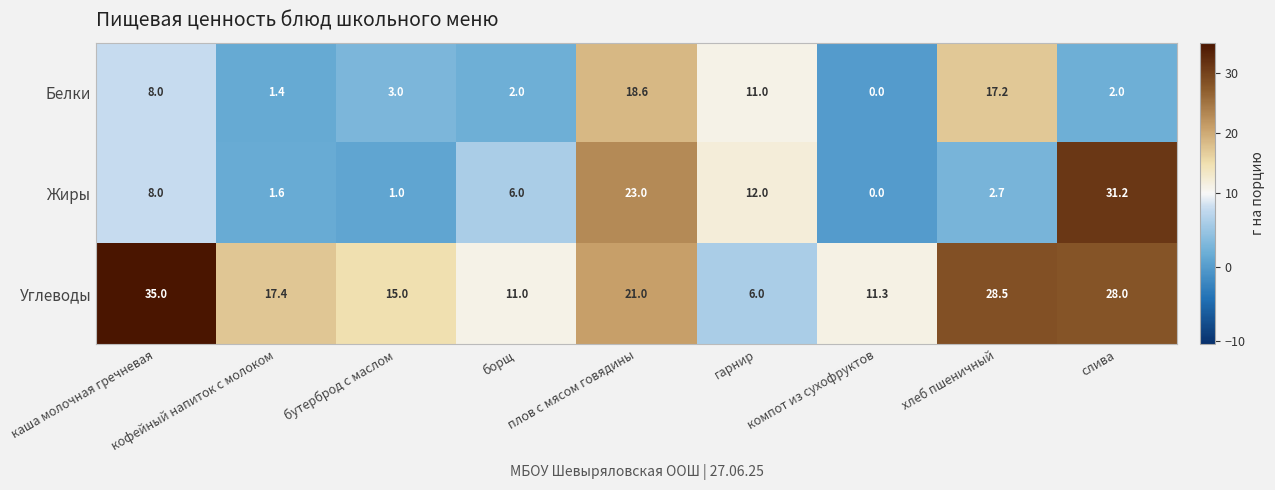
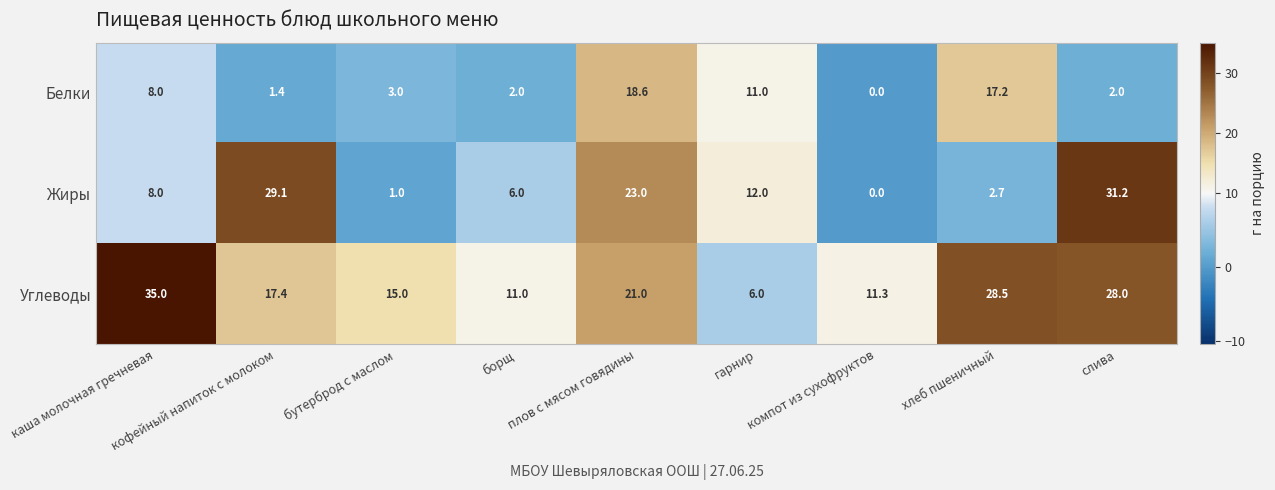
  {
    "Белки": {
      "каша молочная гречневая": 8.0,
      "кофейный напиток с молоком": 1.4,
      "бутерброд с маслом": 3.0,
      "борщ": 2.0,
      "плов с мясом говядины": 18.6,
      "гарнир": 11.0,
      "компот из сухофруктов": 0.0,
      "хлеб пшеничный": 17.2,
      "слива": 2.0
    },
    "Жиры": {
      "каша молочная гречневая": 8.0,
-     "кофейный напиток с молоком": 1.6,
+     "кофейный напиток с молоком": 29.1,
      "бутерброд с маслом": 1.0,
      "борщ": 6.0,
      "плов с мясом говядины": 23.0,
      "гарнир": 12.0,
      "компот из сухофруктов": 0.0,
      "хлеб пшеничный": 2.7,
      "слива": 31.2
    },
    "Углеводы": {
      "каша молочная гречневая": 35.0,
      "кофейный напиток с молоком": 17.4,
      "бутерброд с маслом": 15.0,
      "борщ": 11.0,
      "плов с мясом говядины": 21.0,
      "гарнир": 6.0,
      "компот из сухофруктов": 11.3,
      "хлеб пшеничный": 28.5,
      "слива": 28.0
    }
  }
